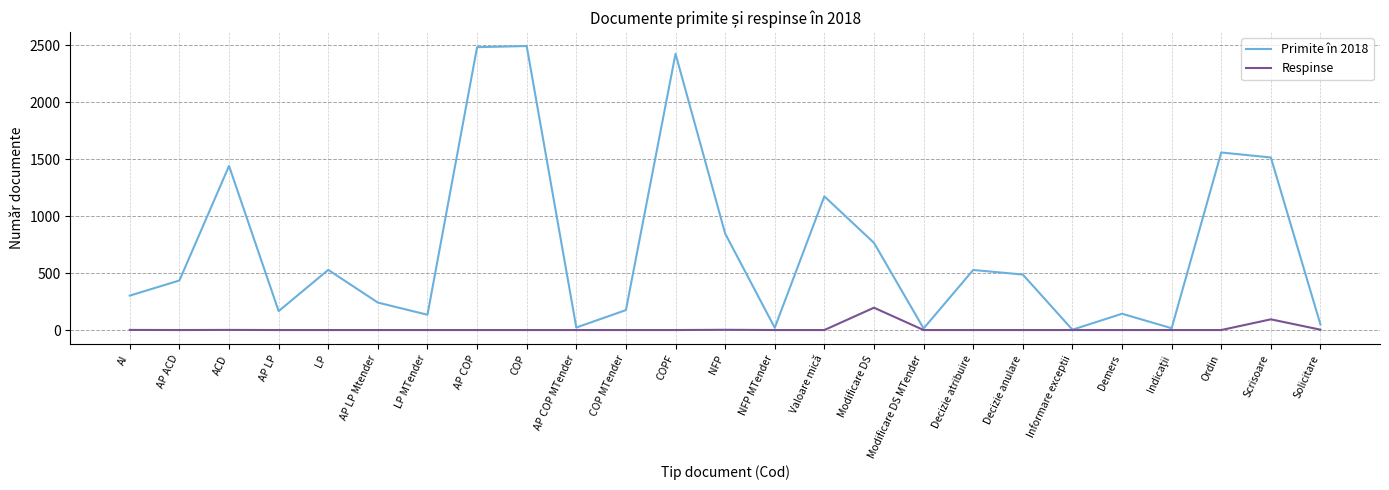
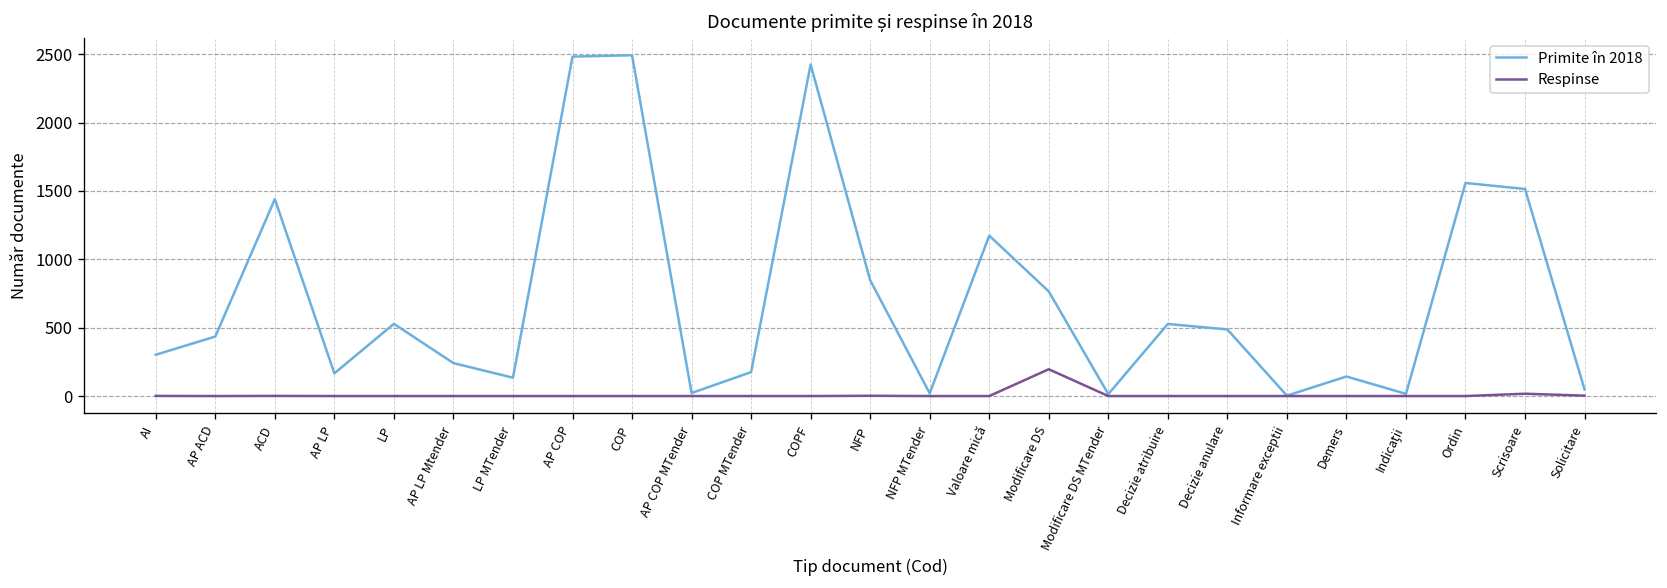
  {
    "Primite în 2018": {
      "AI": 300,
      "AP ACD": 440,
      "ACD": 1440,
      "AP LP": 170,
      "LP": 530,
      "AP LP Mtender": 240,
      "LP MTender": 130,
      "AP COP": 2480,
      "COP": 2490,
      "COP MTender": 180,
      "COPF": 2420,
      "NFP": 850,
      "Valoare mică": 1170,
      "Modificare DS": 770,
      "Decizie atribuire": 530,
      "Decizie anulare": 490,
      "Demers": 140,
      "Ordin": 1560,
      "Scrisoare": 1510,
      "Solicitare": 50
    },
    "Respinse": {
      "AI": 0,
      "AP ACD": 0,
      "ACD": 0,
      "AP LP": 0,
      "LP": 0,
      "AP LP Mtender": 0,
      "LP MTender": 0,
      "AP COP": 0,
      "COP": 0,
      "COP MTender": 0,
      "COPF": 0,
      "NFP": 0,
      "Valoare mică": 0,
      "Modificare DS": 200,
      "Decizie atribuire": 0,
      "Decizie anulare": 0,
      "Demers": 0,
      "Ordin": 0,
-     "Scrisoare": 90,
+     "Scrisoare": 20,
      "Solicitare": 0
    }
  }
